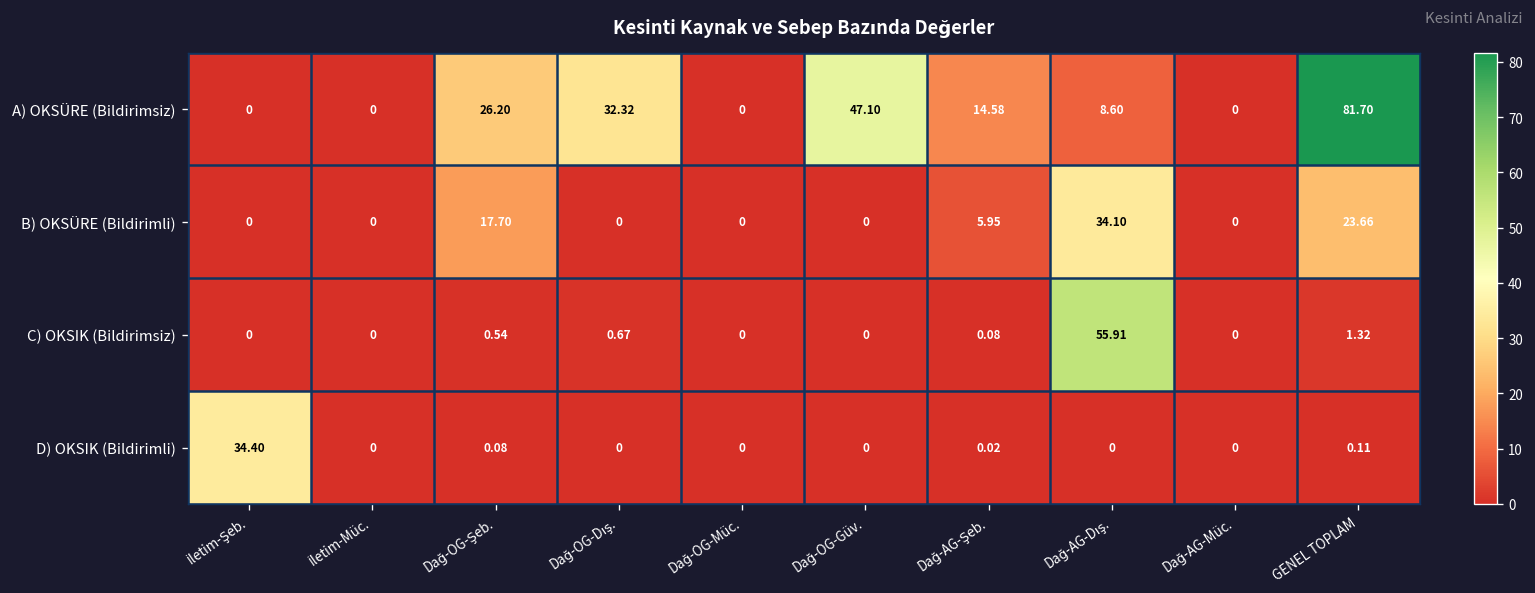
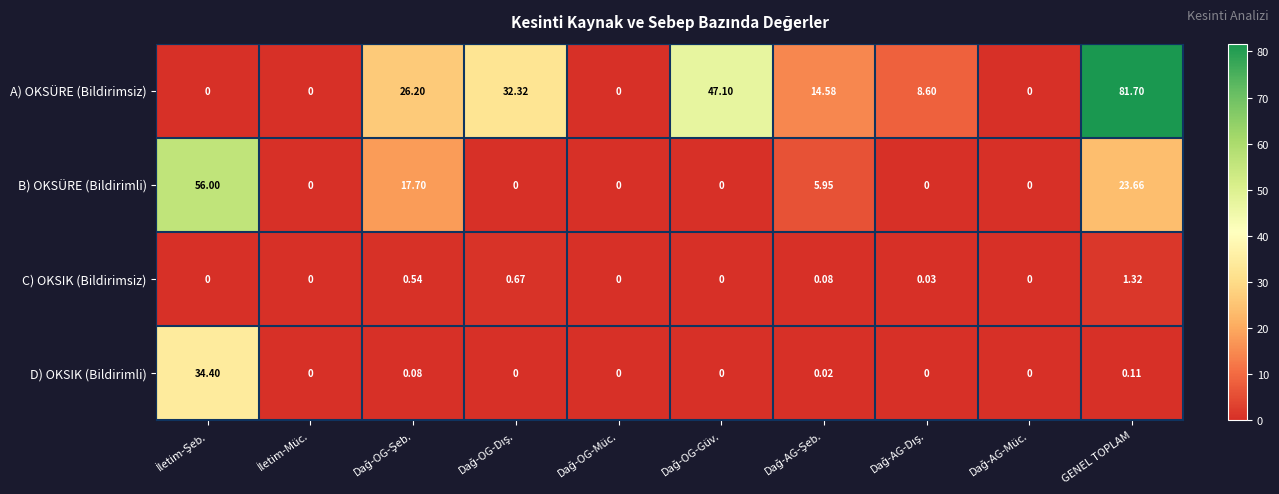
  {
    "A) OKSÜRE (Bildirimsiz)": {
      "İletim-Şeb.": 0,
      "İletim-Müc.": 0,
      "Dağ-OG-Şeb.": 26.20,
      "Dağ-OG-Dış.": 32.32,
      "Dağ-OG-Müc.": 0,
      "Dağ-OG-Güv.": 47.10,
      "Dağ-AG-Şeb.": 14.58,
      "Dağ-AG-Dış.": 8.60,
      "Dağ-AG-Müc.": 0,
      "GENEL TOPLAM": 81.70
    },
    "B) OKSÜRE (Bildirimli)": {
-     "İletim-Şeb.": 0,
+     "İletim-Şeb.": 56.00,
      "İletim-Müc.": 0,
      "Dağ-OG-Şeb.": 17.70,
      "Dağ-OG-Dış.": 0,
      "Dağ-OG-Müc.": 0,
      "Dağ-OG-Güv.": 0,
      "Dağ-AG-Şeb.": 5.95,
-     "Dağ-AG-Dış.": 34.10,
+     "Dağ-AG-Dış.": 0,
      "Dağ-AG-Müc.": 0,
      "GENEL TOPLAM": 23.66
    },
    "C) OKSIK (Bildirimsiz)": {
      "İletim-Şeb.": 0,
      "İletim-Müc.": 0,
      "Dağ-OG-Şeb.": 0.54,
      "Dağ-OG-Dış.": 0.67,
      "Dağ-OG-Müc.": 0,
      "Dağ-OG-Güv.": 0,
      "Dağ-AG-Şeb.": 0.08,
-     "Dağ-AG-Dış.": 55.91,
+     "Dağ-AG-Dış.": 0.03,
      "Dağ-AG-Müc.": 0,
      "GENEL TOPLAM": 1.32
    },
    "D) OKSIK (Bildirimli)": {
      "İletim-Şeb.": 34.40,
      "İletim-Müc.": 0,
      "Dağ-OG-Şeb.": 0.08,
      "Dağ-OG-Dış.": 0,
      "Dağ-OG-Müc.": 0,
      "Dağ-OG-Güv.": 0,
      "Dağ-AG-Şeb.": 0.02,
      "Dağ-AG-Dış.": 0,
      "Dağ-AG-Müc.": 0,
      "GENEL TOPLAM": 0.11
    }
  }
